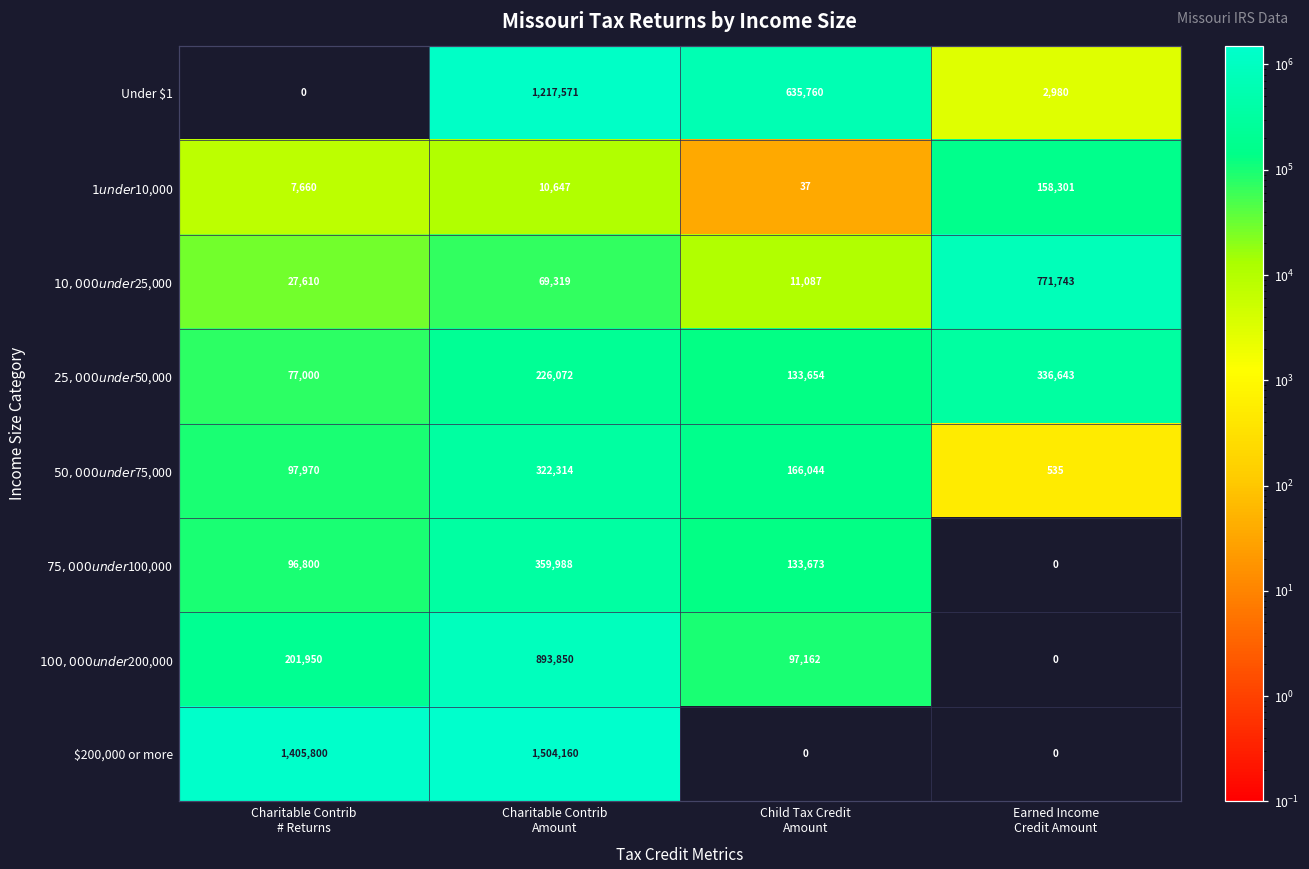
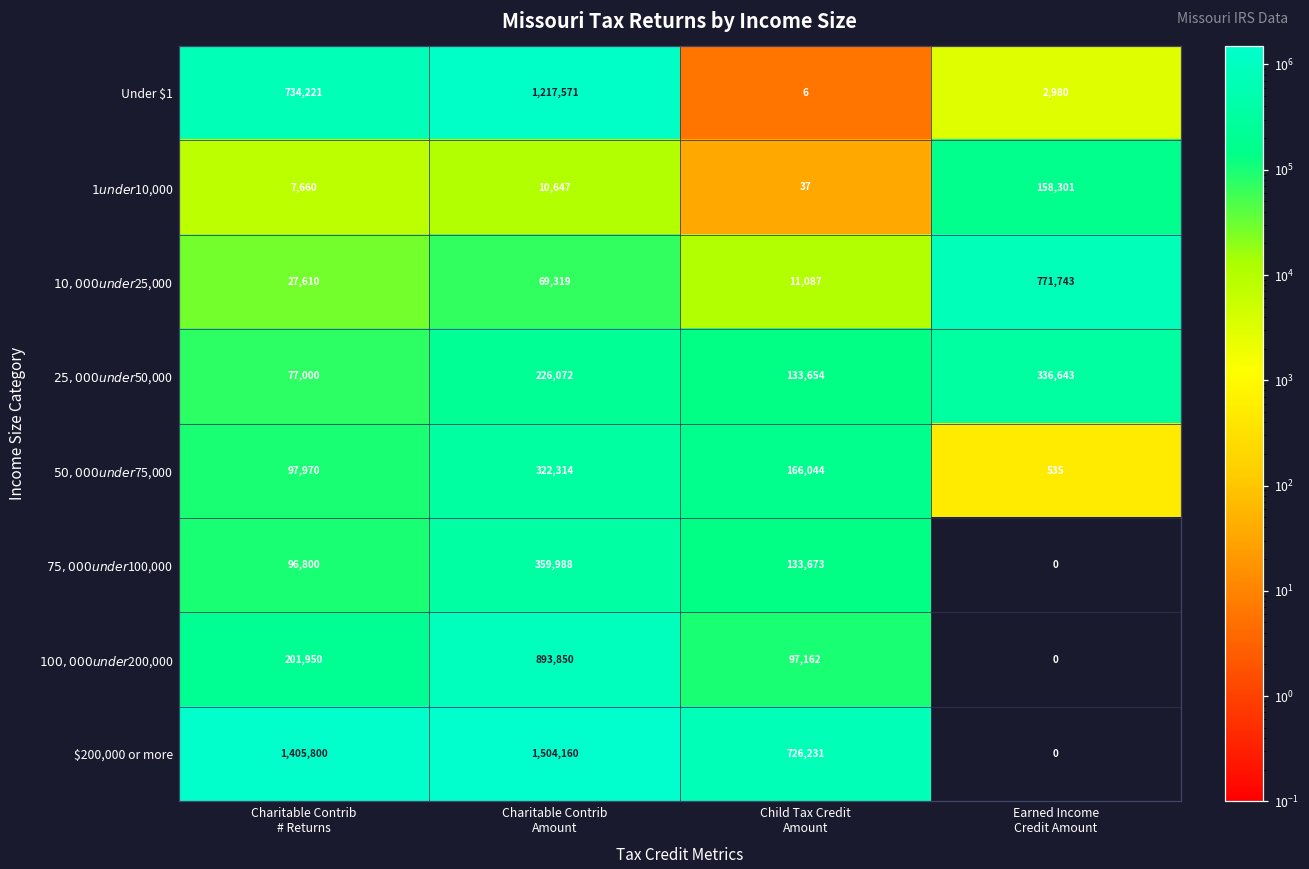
  {
    "Under $1": {
-     "Charitable Contrib # Returns": "0",
+     "Charitable Contrib # Returns": "734,221",
      "Charitable Contrib Amount": "1,217,571",
-     "Child Tax Credit Amount": "635,760",
+     "Child Tax Credit Amount": "6",
      "Earned Income Credit Amount": "2,980"
    },
    "$200,000 or more": {
      "Charitable Contrib # Returns": "1,405,800",
      "Charitable Contrib Amount": "1,504,160",
-     "Child Tax Credit Amount": "0",
+     "Child Tax Credit Amount": "726,231",
      "Earned Income Credit Amount": "0"
    }
  }
